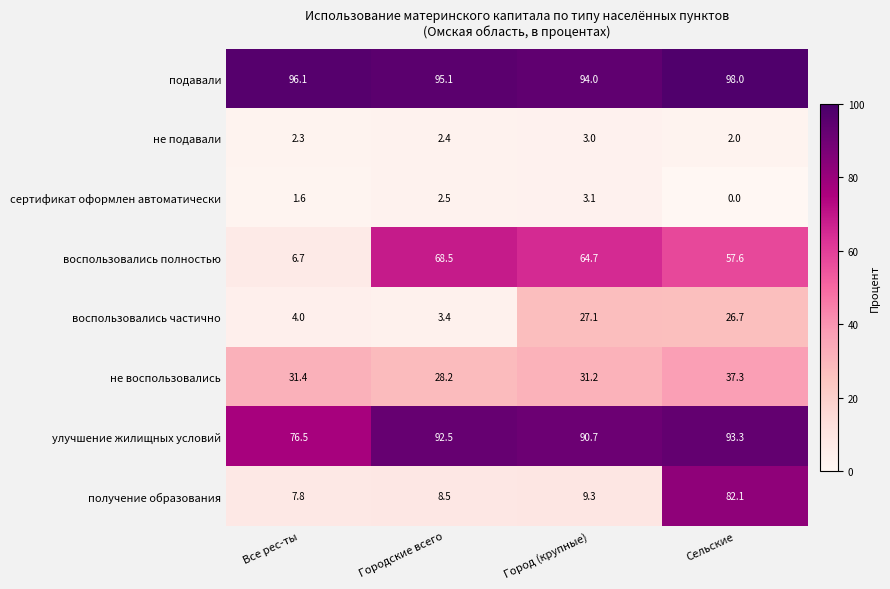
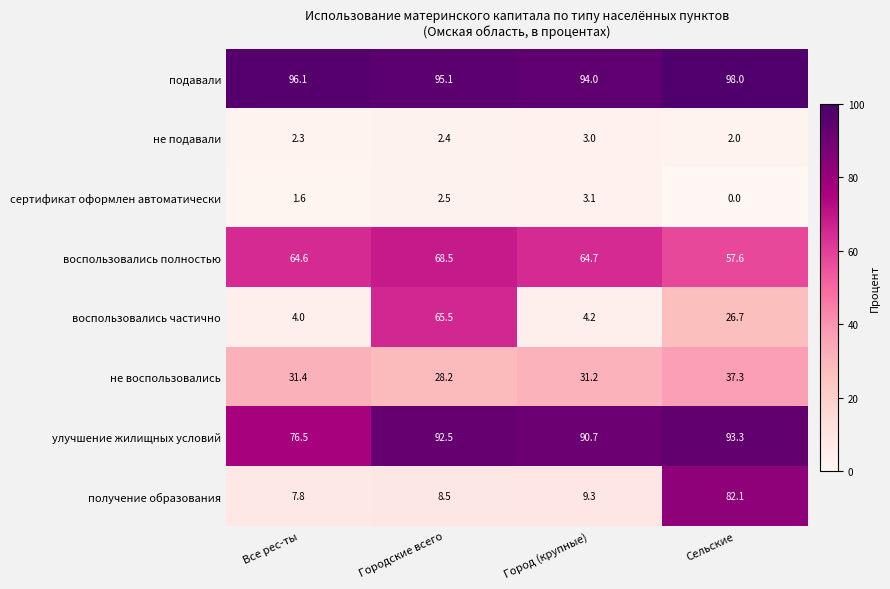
  {
    "подавали": {
      "Все рес-ты": 96.1,
      "Городские всего": 95.1,
      "Город (крупные)": 94.0,
      "Сельские": 98.0
    },
    "не подавали": {
      "Все рес-ты": 2.3,
      "Городские всего": 2.4,
      "Город (крупные)": 3.0,
      "Сельские": 2.0
    },
    "сертификат оформлен автоматически": {
      "Все рес-ты": 1.6,
      "Городские всего": 2.5,
      "Город (крупные)": 3.1,
      "Сельские": 0.0
    },
    "воспользовались полностью": {
-     "Все рес-ты": 6.7,
+     "Все рес-ты": 64.6,
      "Городские всего": 68.5,
      "Город (крупные)": 64.7,
      "Сельские": 57.6
    },
    "воспользовались частично": {
      "Все рес-ты": 4.0,
-     "Городские всего": 3.4,
-     "Город (крупные)": 27.1,
+     "Городские всего": 65.5,
+     "Город (крупные)": 4.2,
      "Сельские": 26.7
    },
    "не воспользовались": {
      "Все рес-ты": 31.4,
      "Городские всего": 28.2,
      "Город (крупные)": 31.2,
      "Сельские": 37.3
    },
    "улучшение жилищных условий": {
      "Все рес-ты": 76.5,
      "Городские всего": 92.5,
      "Город (крупные)": 90.7,
      "Сельские": 93.3
    },
    "получение образования": {
      "Все рес-ты": 7.8,
      "Городские всего": 8.5,
      "Город (крупные)": 9.3,
      "Сельские": 82.1
    }
  }
